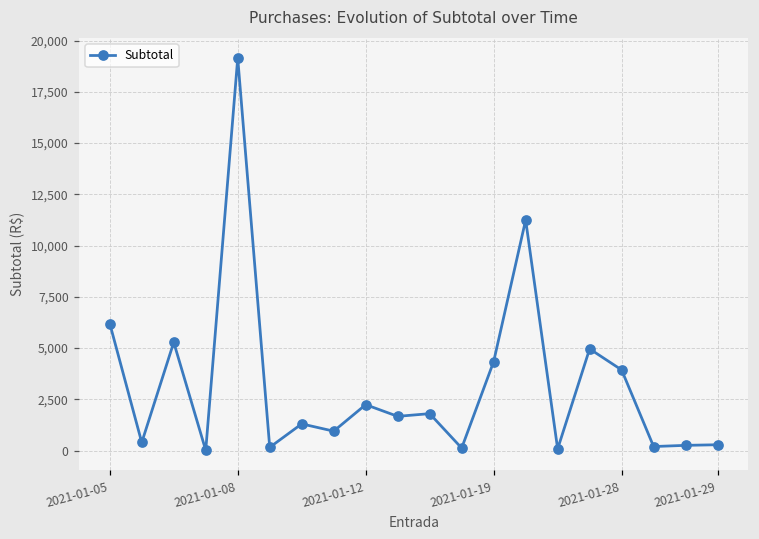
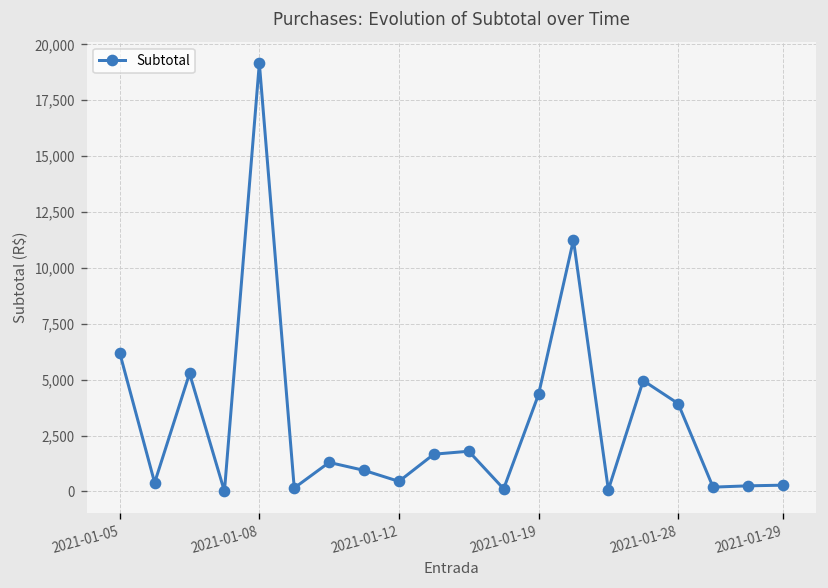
  {
    "2021-01-05": "6,200",
-   "2021-01-12": "2,200",
+   "2021-01-12": "500",
    "2021-01-19": "4,300"
  }
